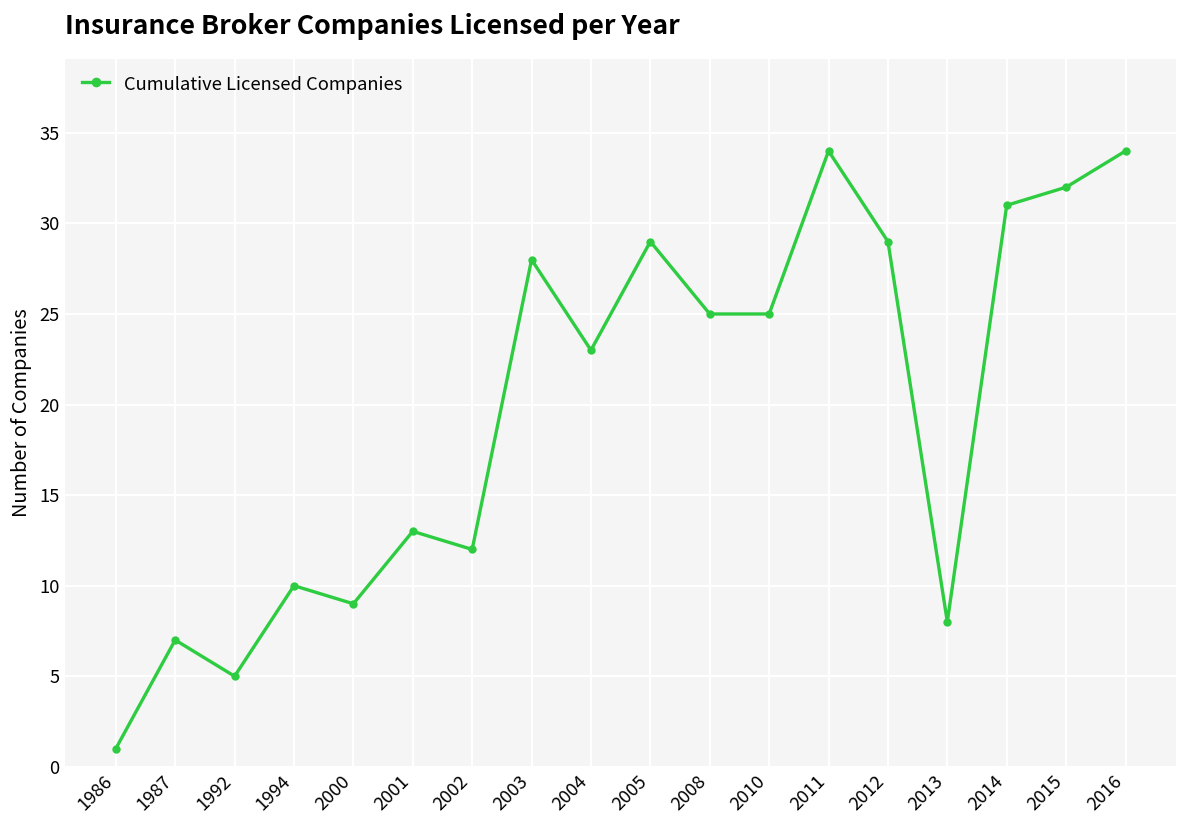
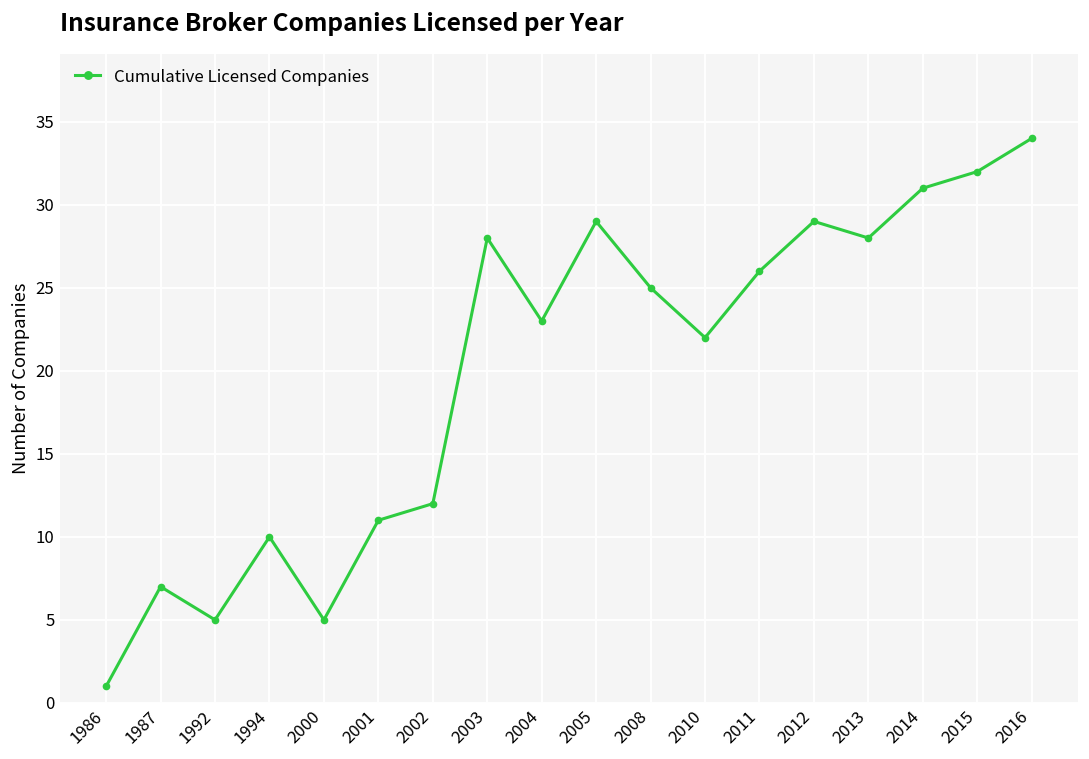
  {
    "1986": 1,
    "1987": 7,
    "1992": 5,
    "1994": 10,
-   "2000": 9,
-   "2001": 13,
+   "2000": 5,
+   "2001": 11,
    "2002": 12,
    "2003": 28,
    "2004": 23,
    "2005": 29,
    "2008": 25,
-   "2010": 25,
-   "2011": 34,
+   "2010": 22,
+   "2011": 26,
    "2012": 29,
-   "2013": 8,
+   "2013": 28,
    "2014": 31,
    "2015": 32,
    "2016": 34
  }
